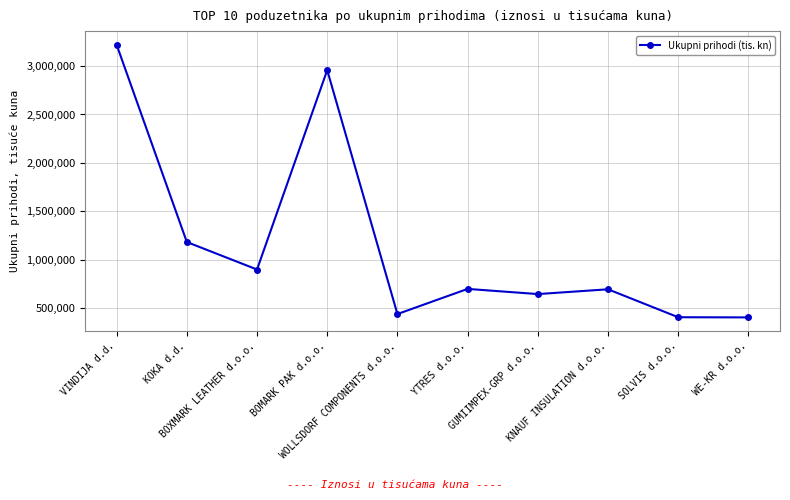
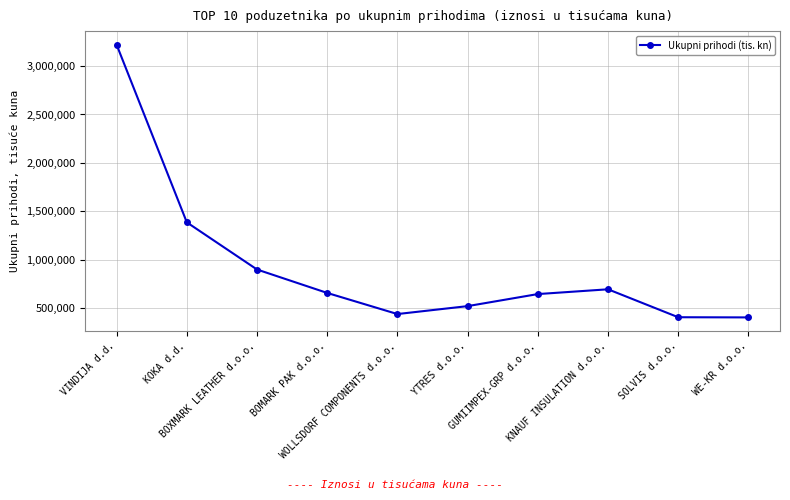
  {
    "VINDIJA d.d.": "3,200,000",
-   "KOKA d.d.": "1,200,000",
+   "KOKA d.d.": "1,400,000",
    "BOXMARK LEATHER d.o.o.": "900,000",
-   "BOMARK PAK d.o.o.": "3,000,000",
+   "BOMARK PAK d.o.o.": "700,000",
    "WOLLSDORF COMPONENTS d.o.o.": "400,000",
-   "YTRES d.o.o.": "700,000",
+   "YTRES d.o.o.": "500,000",
    "GUMIIMPEX-GRP d.o.o.": "600,000",
    "KNAUF INSULATION d.o.o.": "700,000",
    "SOLVIS d.o.o.": "400,000",
    "WE-KR d.o.o.": "400,000"
  }
